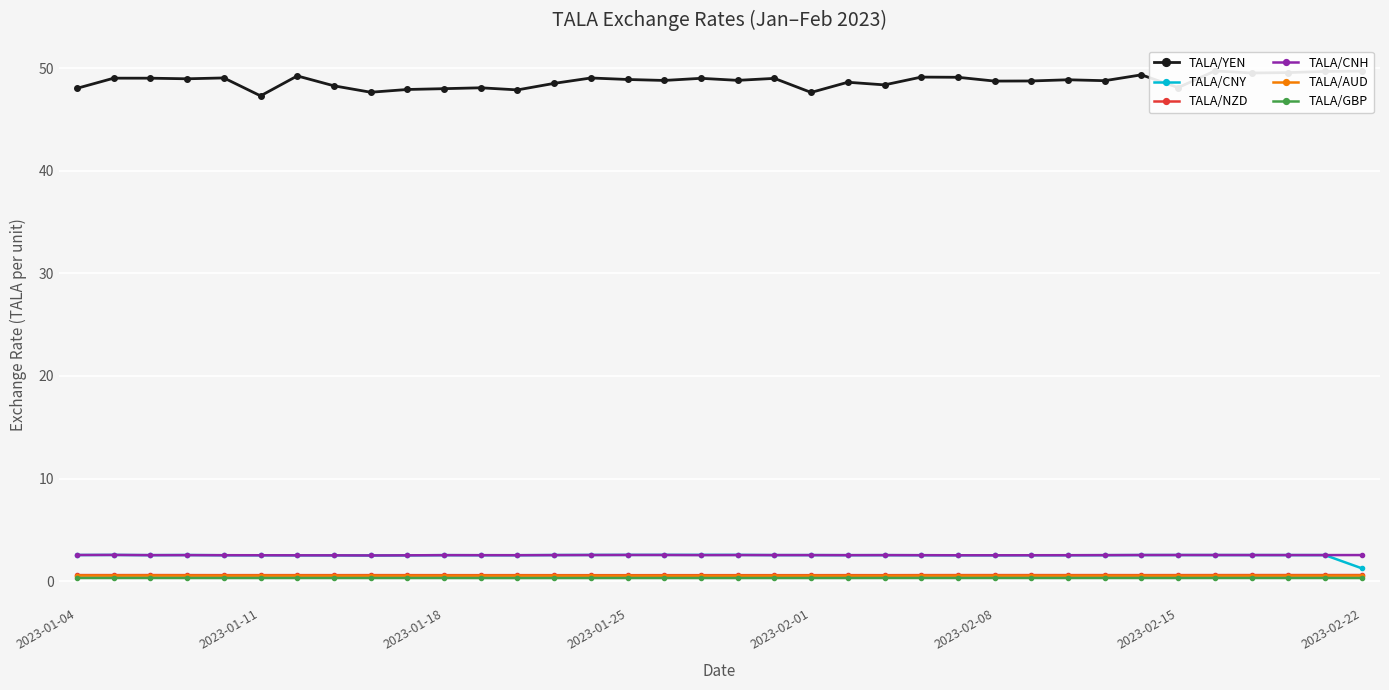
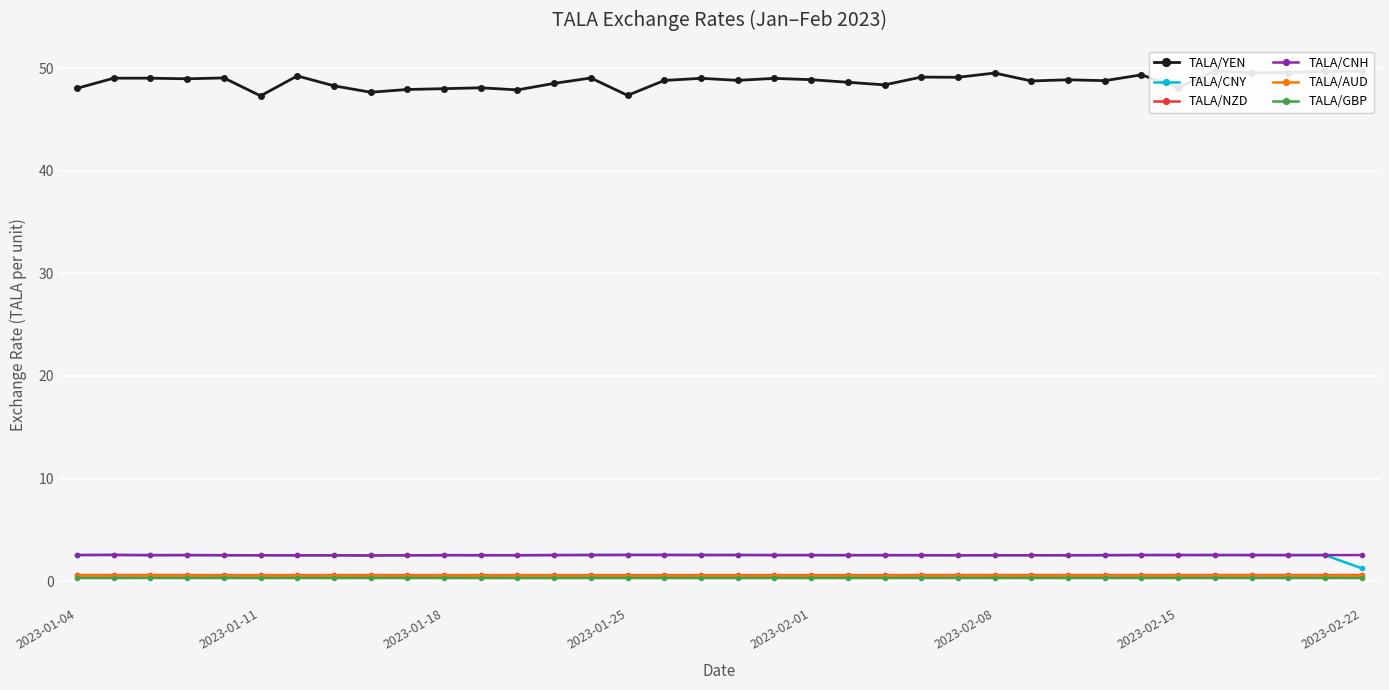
  {
    "TALA/YEN": {
      "2023-01-04": 48.0,
      "2023-01-11": 47.3,
      "2023-01-18": 48.0,
-     "2023-01-25": 48.9,
-     "2023-02-01": 47.6,
-     "2023-02-08": 48.7
+     "2023-01-25": 47.3,
+     "2023-02-01": 48.9,
+     "2023-02-08": 49.5
    },
    "TALA/CNY": {
      "2023-02-22": 1.3
    },
    "TALA/CNH": {
      "2023-02-22": 2.5
    }
  }
